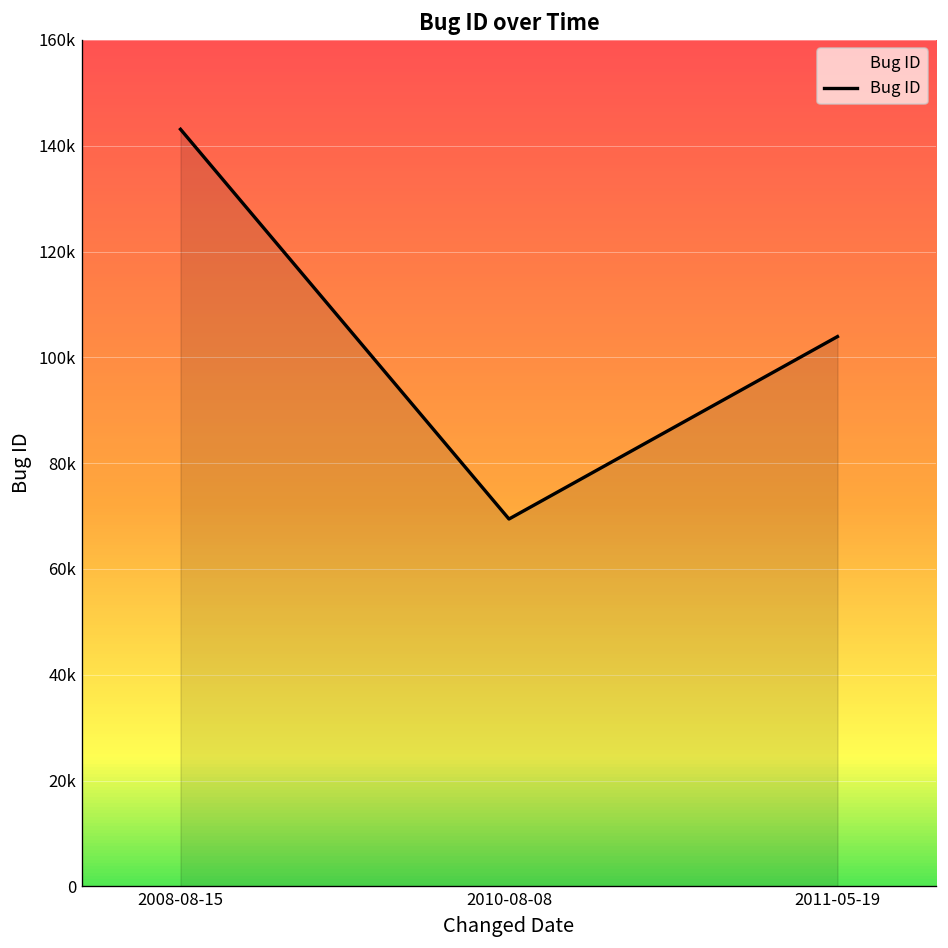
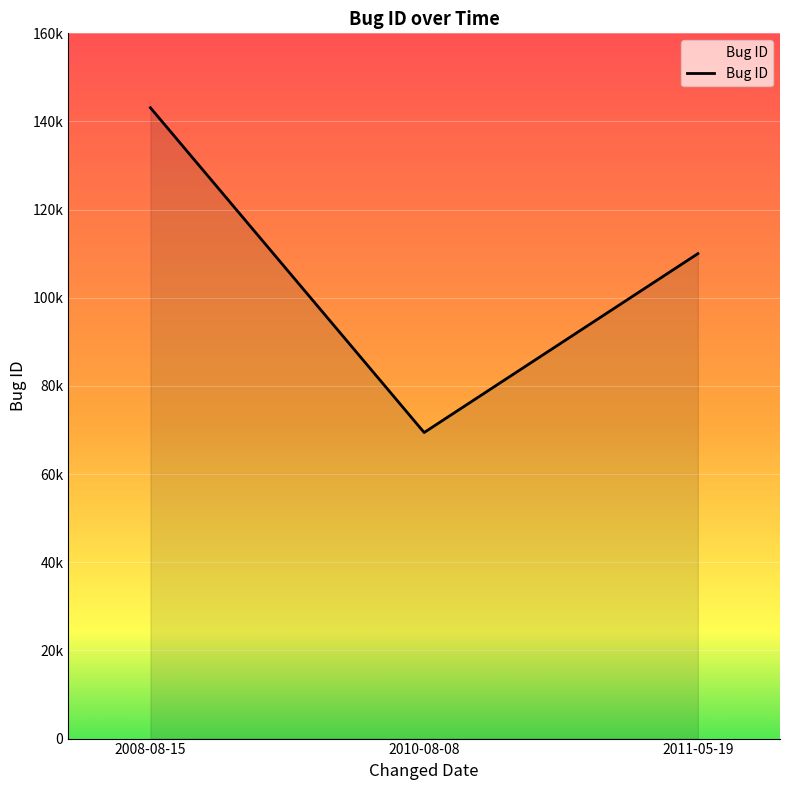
  {
    "2008-08-15": 143000,
    "2010-08-08": 69000,
-   "2011-05-19": 104000
+   "2011-05-19": 110000
  }
